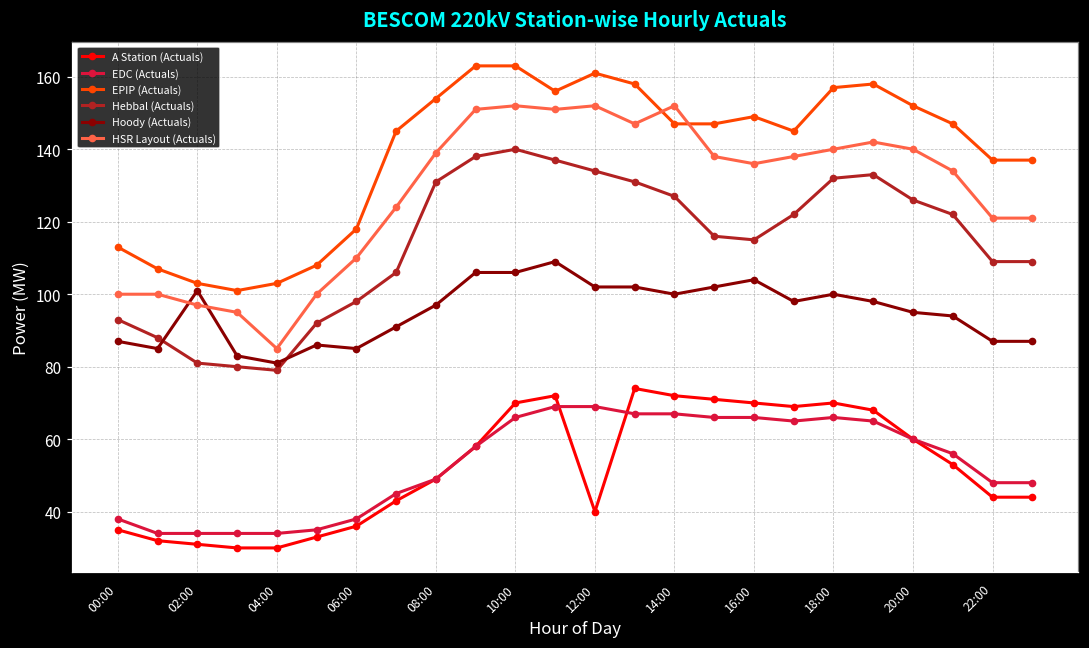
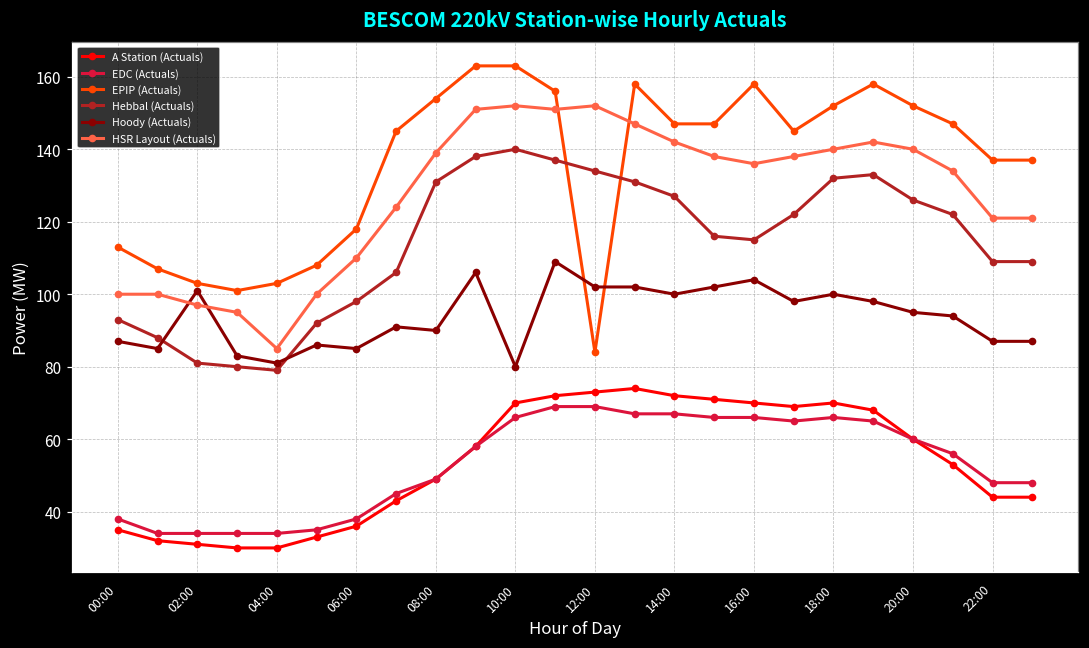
  {
    "A Station (Actuals)": {
      "00:00": 35,
      "02:00": 31,
      "04:00": 30,
      "06:00": 36,
      "10:00": 70,
-     "12:00": 40,
+     "12:00": 73,
      "14:00": 72,
      "16:00": 70,
      "18:00": 70,
      "22:00": 44
    },
    "EPIP (Actuals)": {
      "00:00": 113,
      "02:00": 103,
      "04:00": 103,
      "06:00": 118,
      "08:00": 154,
      "10:00": 163,
-     "12:00": 161,
+     "12:00": 84,
      "14:00": 147,
-     "16:00": 149,
-     "18:00": 157,
+     "16:00": 158,
+     "18:00": 152,
      "20:00": 152,
      "22:00": 137
    },
    "Hoody (Actuals)": {
      "00:00": 87,
      "02:00": 101,
      "04:00": 81,
      "06:00": 85,
-     "08:00": 97,
-     "10:00": 106,
+     "08:00": 90,
+     "10:00": 80,
      "12:00": 102,
      "14:00": 100,
      "16:00": 104,
      "18:00": 100,
      "20:00": 95,
      "22:00": 87
    },
    "HSR Layout (Actuals)": {
      "00:00": 100,
      "02:00": 97,
      "04:00": 85,
      "06:00": 110,
      "08:00": 139,
      "10:00": 152,
      "12:00": 152,
-     "14:00": 152,
+     "14:00": 142,
      "16:00": 136,
      "18:00": 140,
      "20:00": 140,
      "22:00": 121
    }
  }
